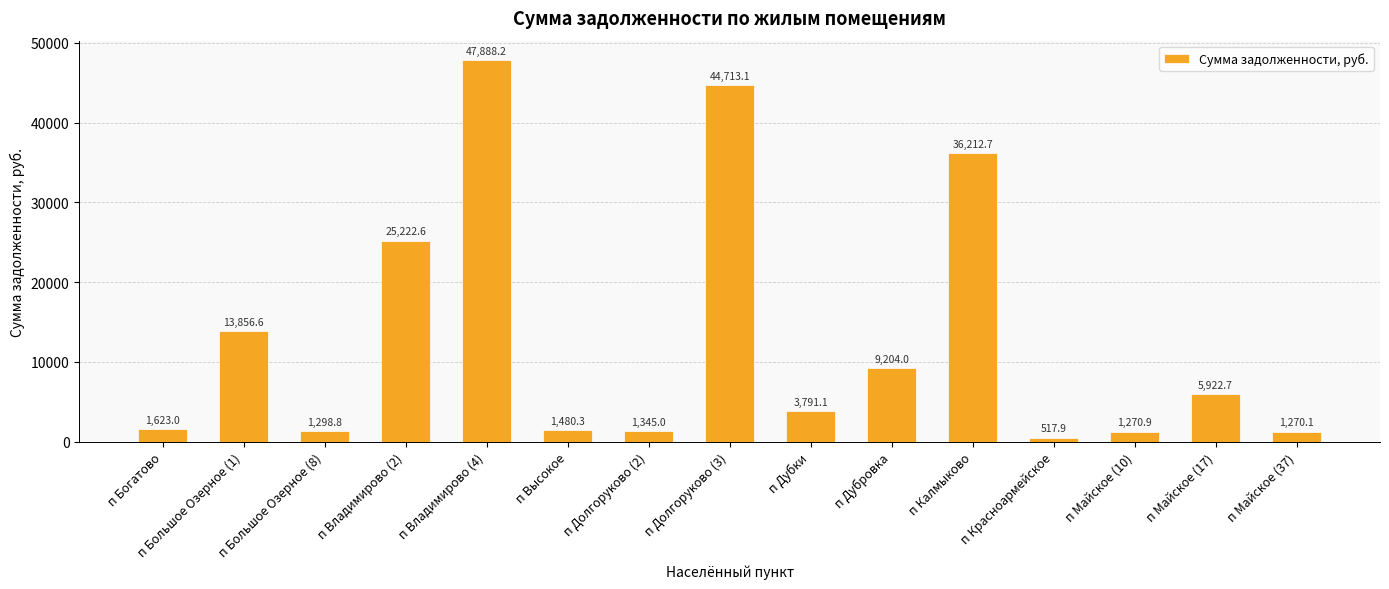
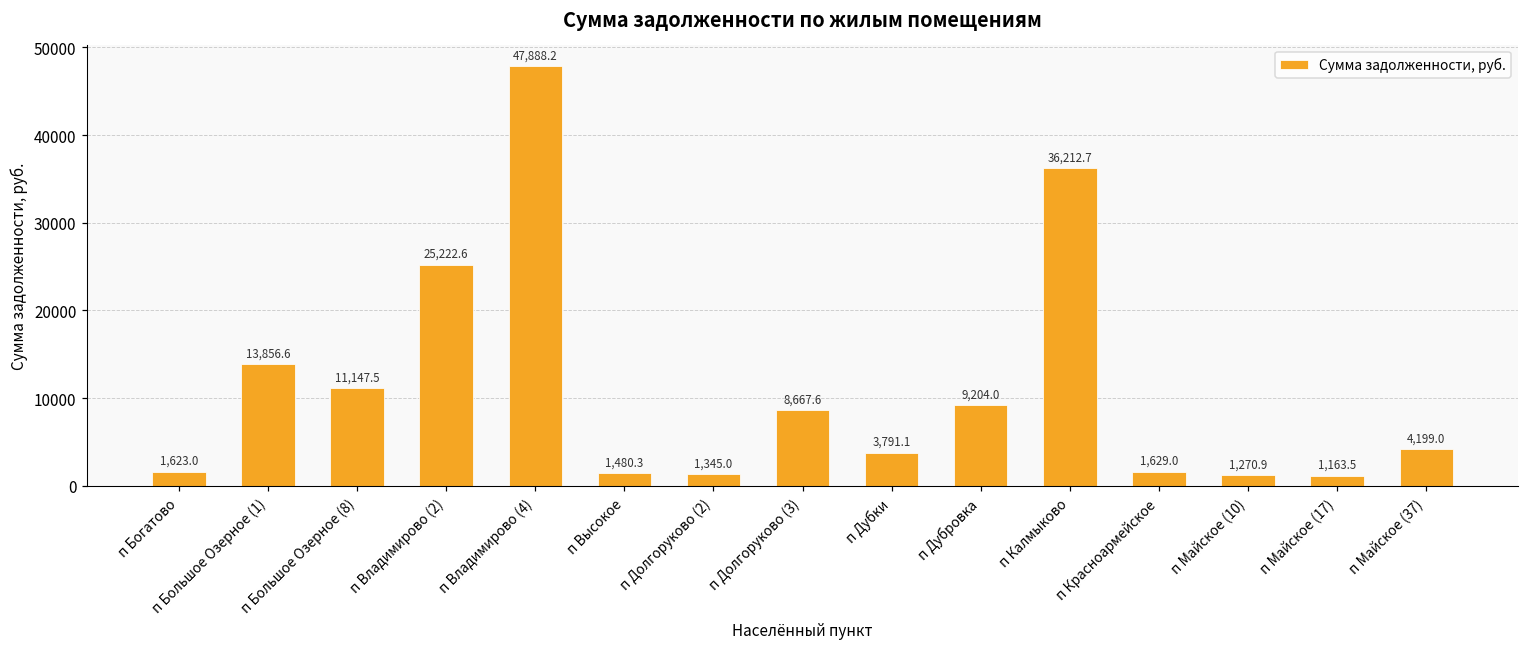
  {
    "п Богатово": "1,623.0",
    "п Большое Озерное (1)": "13,856.6",
-   "п Большое Озерное (8)": "1,298.8",
+   "п Большое Озерное (8)": "11,147.5",
    "п Владимирово (2)": "25,222.6",
    "п Владимирово (4)": "47,888.2",
    "п Высокое": "1,480.3",
    "п Долгоруково (2)": "1,345.0",
-   "п Долгоруково (3)": "44,713.1",
+   "п Долгоруково (3)": "8,667.6",
    "п Дубки": "3,791.1",
    "п Дубровка": "9,204.0",
    "п Калмыково": "36,212.7",
-   "п Красноармейское": "517.9",
+   "п Красноармейское": "1,629.0",
    "п Майское (10)": "1,270.9",
-   "п Майское (17)": "5,922.7",
-   "п Майское (37)": "1,270.1"
+   "п Майское (17)": "1,163.5",
+   "п Майское (37)": "4,199.0"
  }
